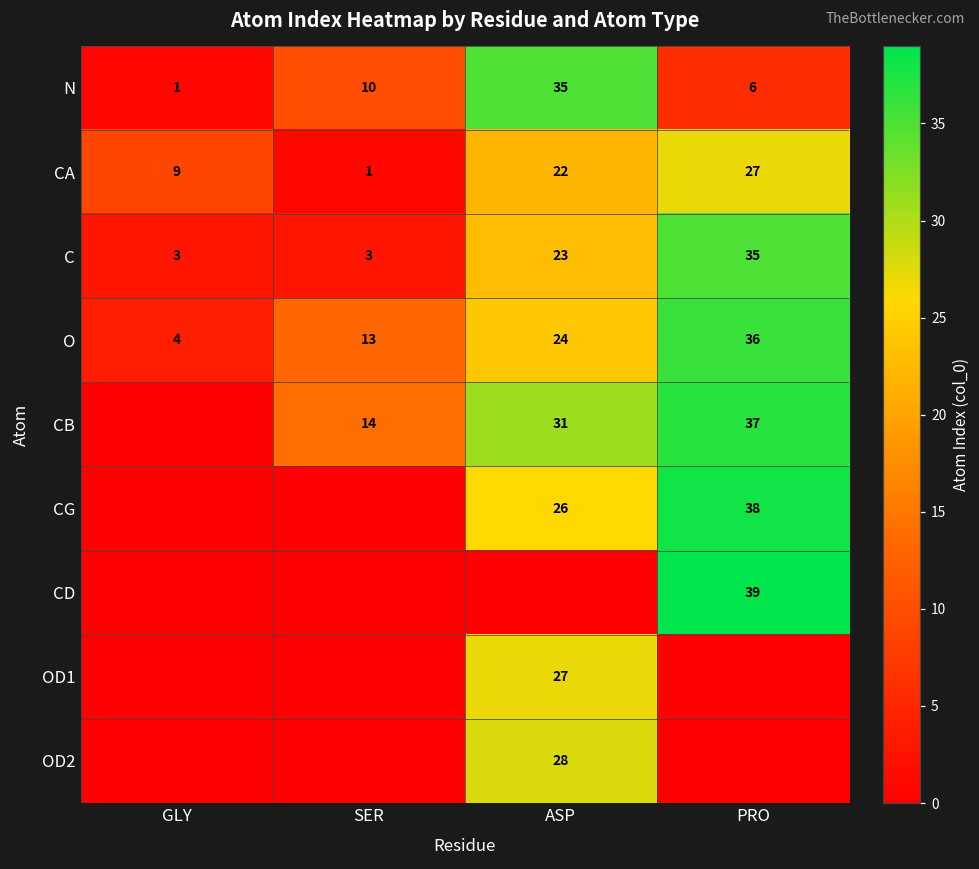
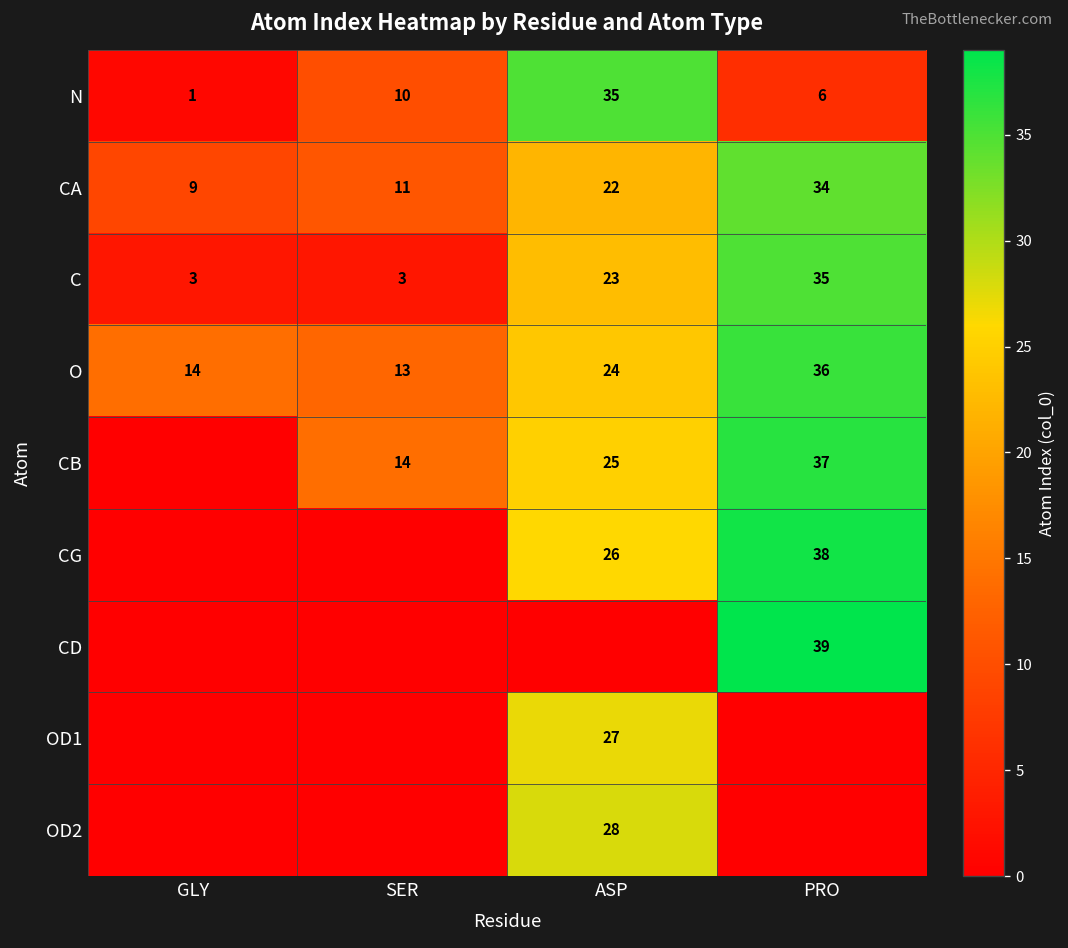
  {
    "N": {
      "GLY": 1,
      "SER": 10,
      "ASP": 35,
      "PRO": 6
    },
    "CA": {
      "GLY": 9,
-     "SER": 1,
+     "SER": 11,
      "ASP": 22,
-     "PRO": 27
+     "PRO": 34
    },
    "C": {
      "GLY": 3,
      "SER": 3,
      "ASP": 23,
      "PRO": 35
    },
    "O": {
-     "GLY": 4,
+     "GLY": 14,
      "SER": 13,
      "ASP": 24,
      "PRO": 36
    },
    "CB": {
      "SER": 14,
-     "ASP": 31,
+     "ASP": 25,
      "PRO": 37
    },
    "CG": {
      "ASP": 26,
      "PRO": 38
    },
    "CD": {
      "PRO": 39
    },
    "OD1": {
      "ASP": 27
    },
    "OD2": {
      "ASP": 28
    }
  }
